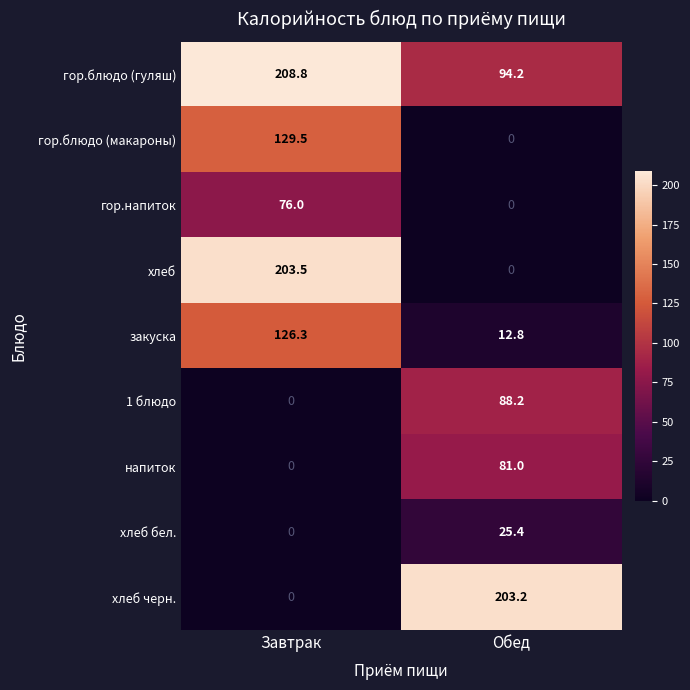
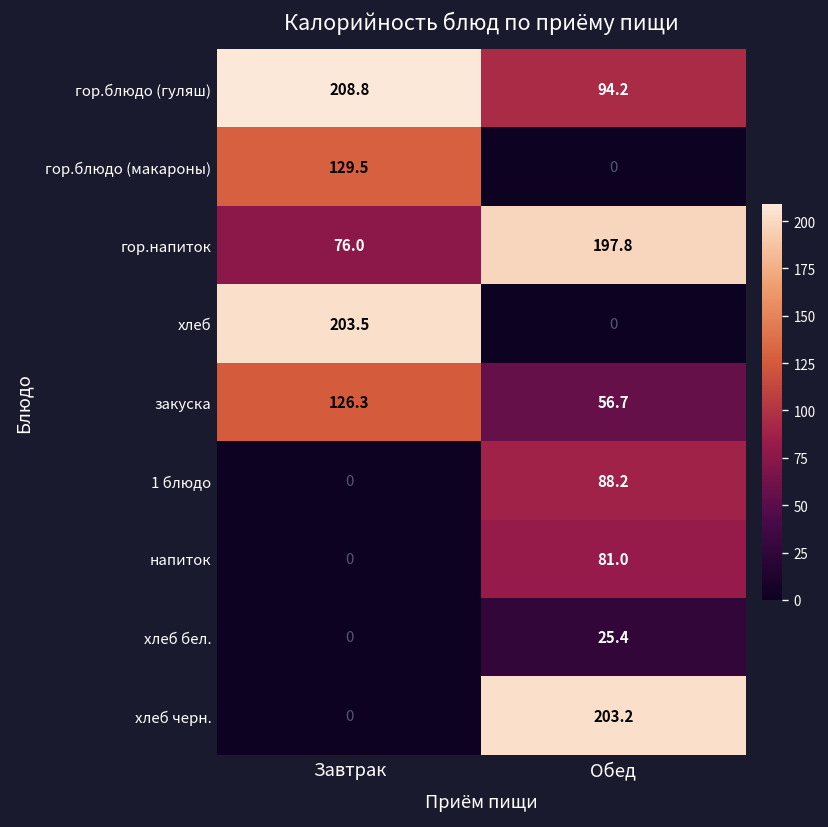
  {
    "гор.блюдо (гуляш)": {
      "Завтрак": 208.8,
      "Обед": 94.2
    },
    "гор.блюдо (макароны)": {
      "Завтрак": 129.5,
      "Обед": 0
    },
    "гор.напиток": {
      "Завтрак": 76.0,
-     "Обед": 0
+     "Обед": 197.8
    },
    "хлеб": {
      "Завтрак": 203.5,
      "Обед": 0
    },
    "закуска": {
      "Завтрак": 126.3,
-     "Обед": 12.8
+     "Обед": 56.7
    },
    "1 блюдо": {
      "Завтрак": 0,
      "Обед": 88.2
    },
    "напиток": {
      "Завтрак": 0,
      "Обед": 81.0
    },
    "хлеб бел.": {
      "Завтрак": 0,
      "Обед": 25.4
    },
    "хлеб черн.": {
      "Завтрак": 0,
      "Обед": 203.2
    }
  }
